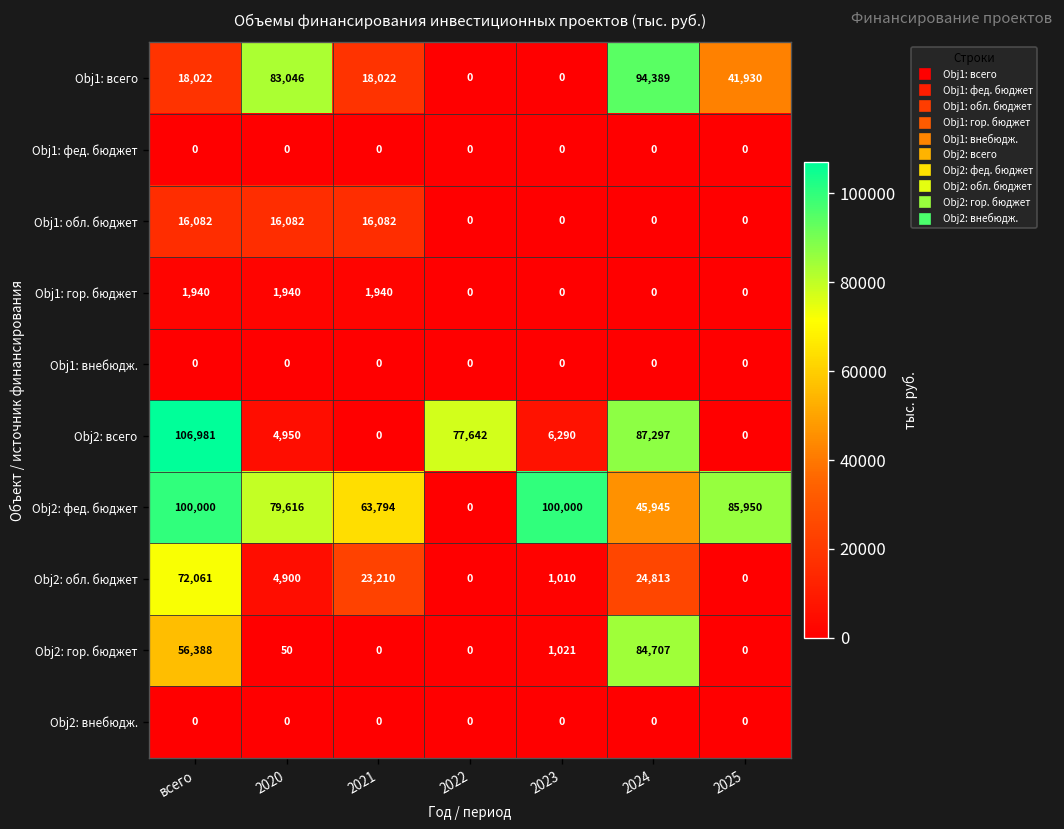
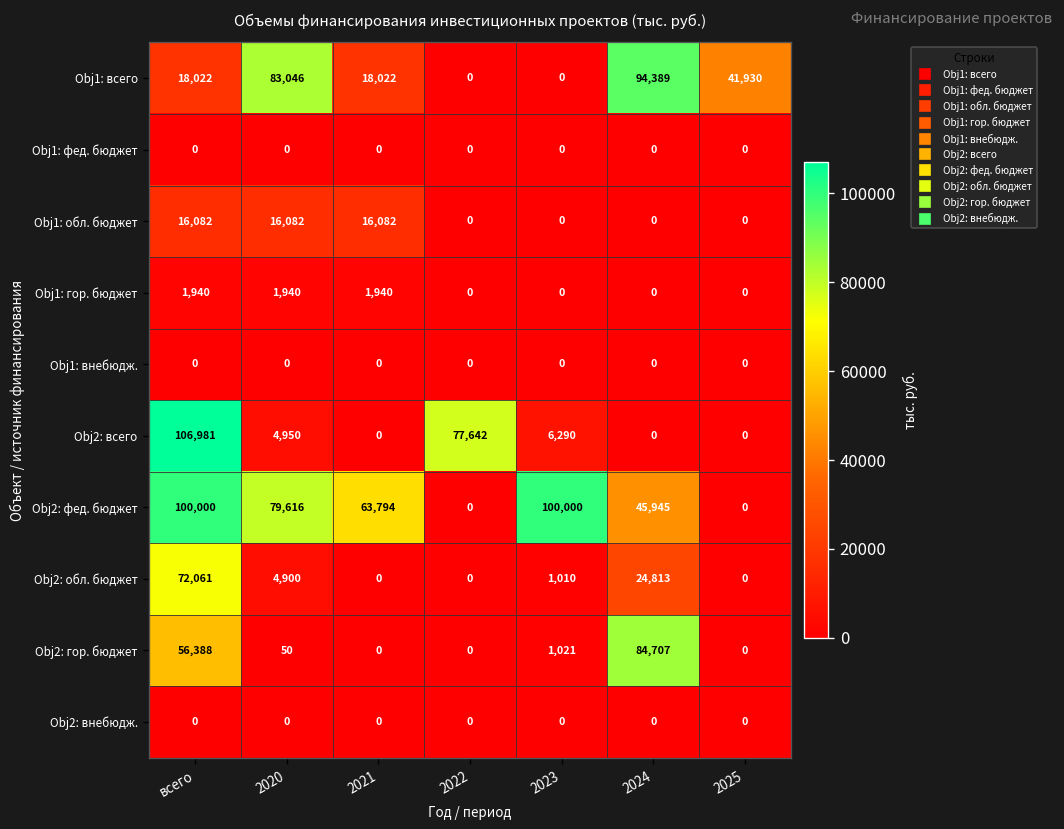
  {
    "Obj1: всего": {
      "всего": "18,022",
      "2020": "83,046",
      "2021": "18,022",
      "2022": "0",
      "2023": "0",
      "2024": "94,389",
      "2025": "41,930"
    },
    "Obj1: фед. бюджет": {
      "всего": "0",
      "2020": "0",
      "2021": "0",
      "2022": "0",
      "2023": "0",
      "2024": "0",
      "2025": "0"
    },
    "Obj1: обл. бюджет": {
      "всего": "16,082",
      "2020": "16,082",
      "2021": "16,082",
      "2022": "0",
      "2023": "0",
      "2024": "0",
      "2025": "0"
    },
    "Obj1: гор. бюджет": {
      "всего": "1,940",
      "2020": "1,940",
      "2021": "1,940",
      "2022": "0",
      "2023": "0",
      "2024": "0",
      "2025": "0"
    },
    "Obj1: внебюдж.": {
      "всего": "0",
      "2020": "0",
      "2021": "0",
      "2022": "0",
      "2023": "0",
      "2024": "0",
      "2025": "0"
    },
    "Obj2: всего": {
      "всего": "106,981",
      "2020": "4,950",
      "2021": "0",
      "2022": "77,642",
      "2023": "6,290",
-     "2024": "87,297",
+     "2024": "0",
      "2025": "0"
    },
    "Obj2: фед. бюджет": {
      "всего": "100,000",
      "2020": "79,616",
      "2021": "63,794",
      "2022": "0",
      "2023": "100,000",
      "2024": "45,945",
-     "2025": "85,950"
+     "2025": "0"
    },
    "Obj2: обл. бюджет": {
      "всего": "72,061",
      "2020": "4,900",
-     "2021": "23,210",
+     "2021": "0",
      "2022": "0",
      "2023": "1,010",
      "2024": "24,813",
      "2025": "0"
    },
    "Obj2: гор. бюджет": {
      "всего": "56,388",
      "2020": "50",
      "2021": "0",
      "2022": "0",
      "2023": "1,021",
      "2024": "84,707",
      "2025": "0"
    },
    "Obj2: внебюдж.": {
      "всего": "0",
      "2020": "0",
      "2021": "0",
      "2022": "0",
      "2023": "0",
      "2024": "0",
      "2025": "0"
    }
  }
